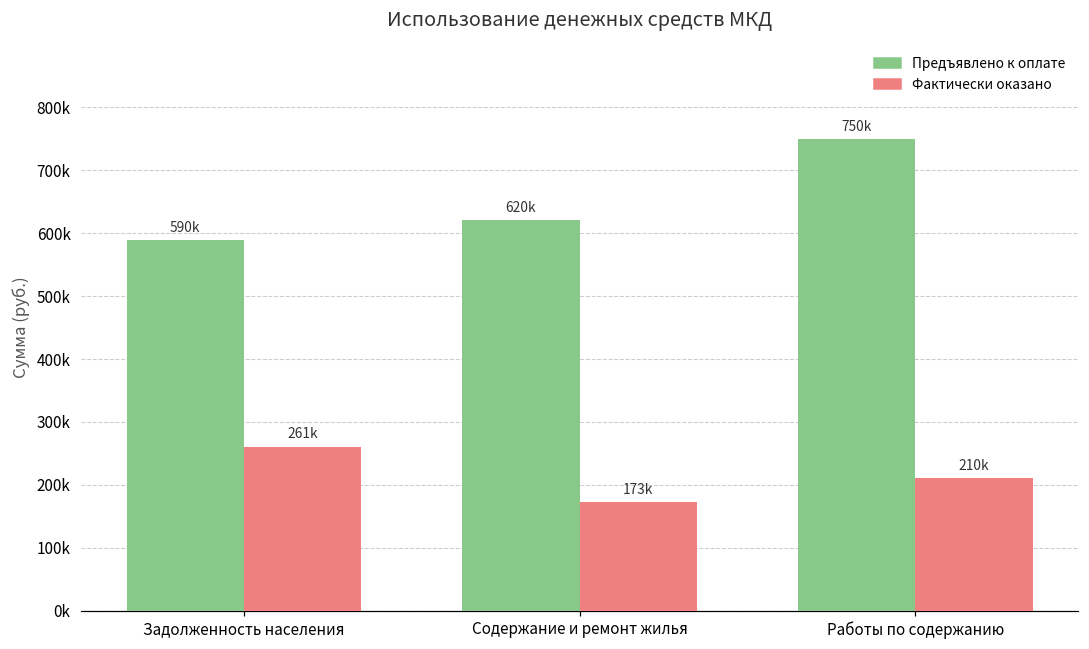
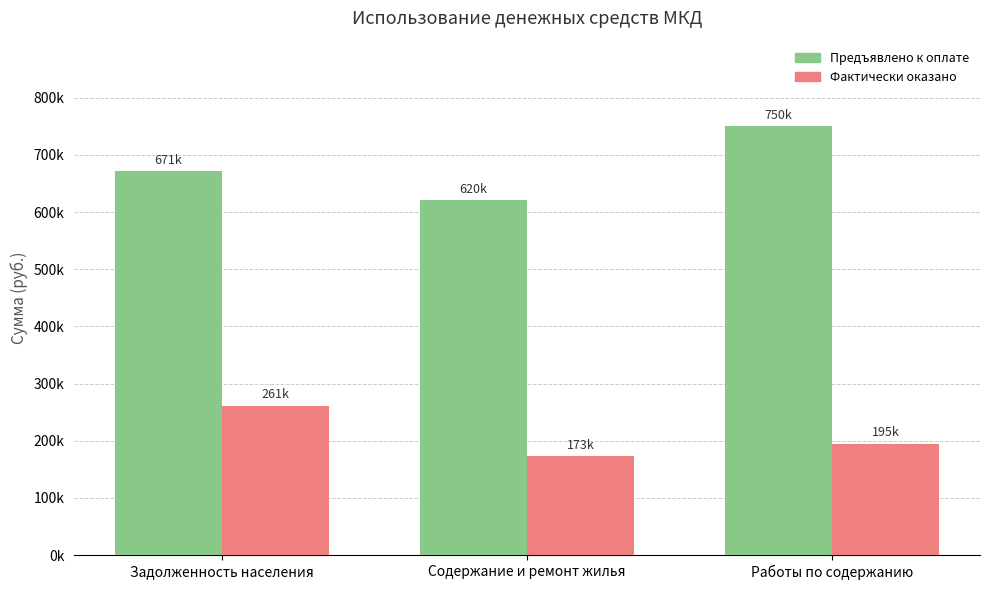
  {
    "Предъявлено к оплате": {
-     "Задолженность населения": "590k",
+     "Задолженность населения": "671k",
      "Содержание и ремонт жилья": "620k",
      "Работы по содержанию": "750k"
    },
    "Фактически оказано": {
      "Задолженность населения": "261k",
      "Содержание и ремонт жилья": "173k",
-     "Работы по содержанию": "210k"
+     "Работы по содержанию": "195k"
    }
  }
